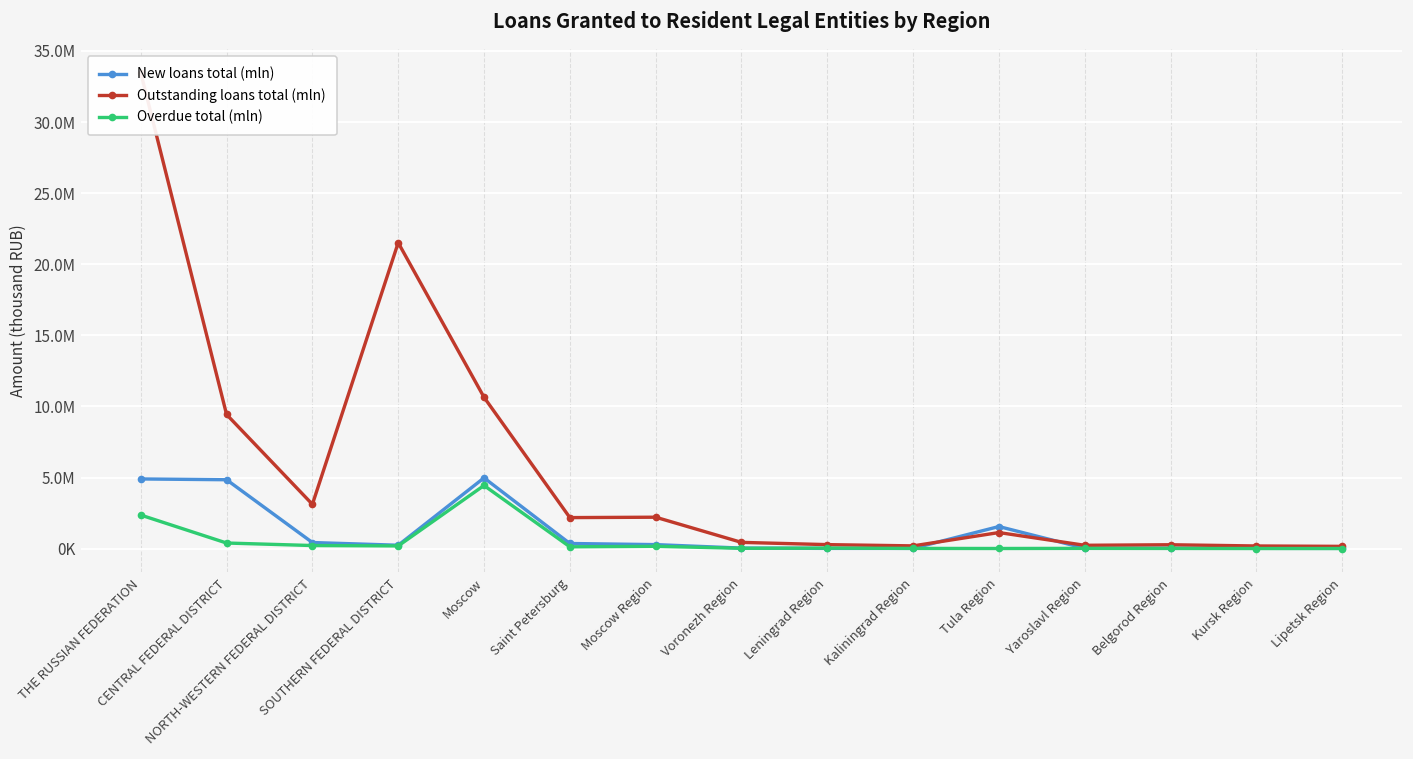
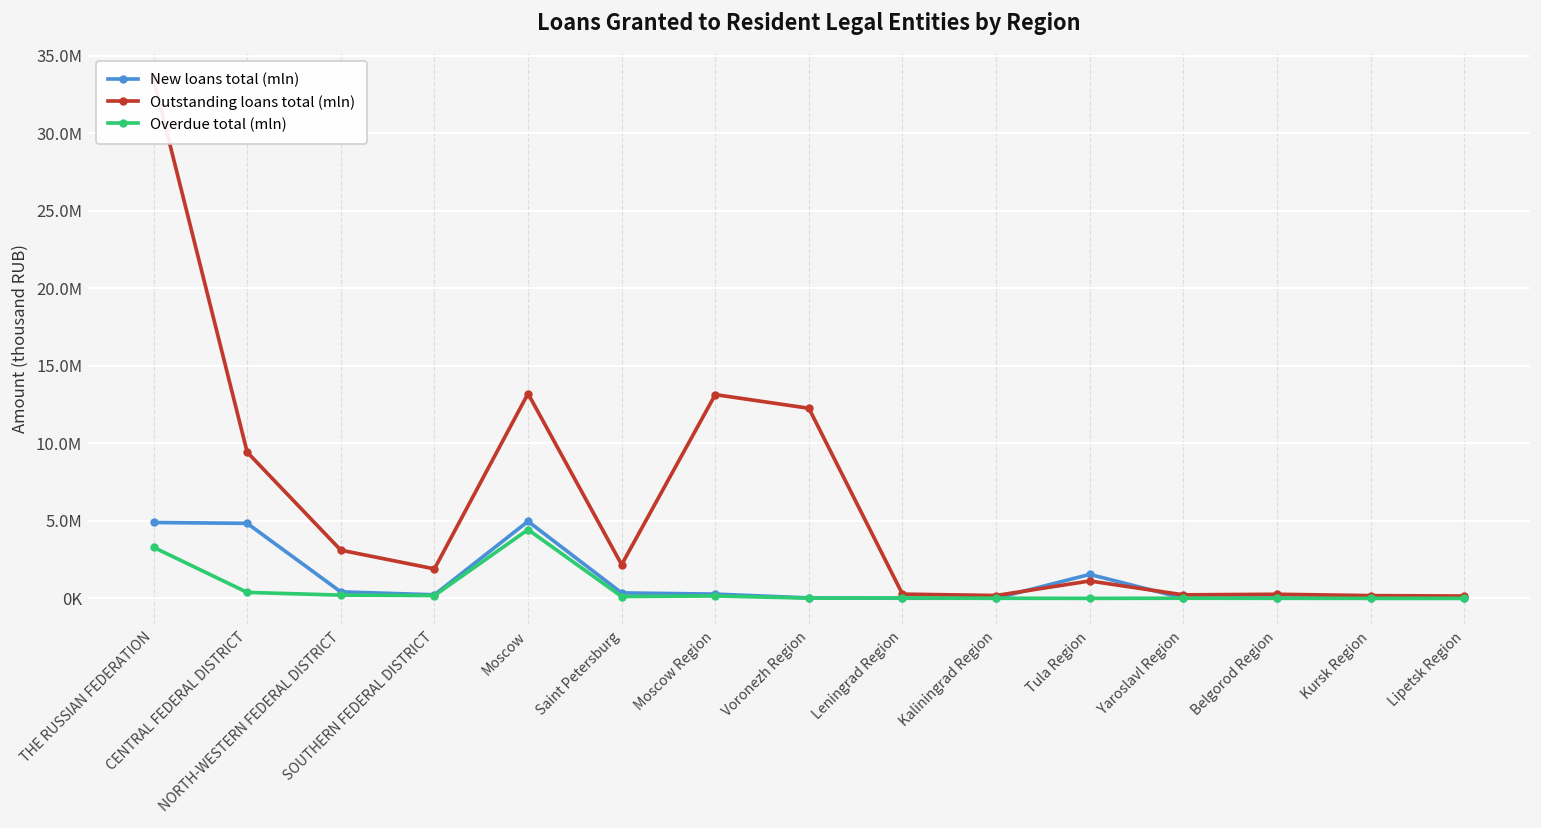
  {
    "New loans total (mln)": {
      "THE RUSSIAN FEDERATION": 4900000,
      "CENTRAL FEDERAL DISTRICT": 4800000,
      "NORTH-WESTERN FEDERAL DISTRICT": 400000,
      "Moscow": 5000000,
      "Saint Petersburg": 400000,
      "Tula Region": 1600000
    },
    "Outstanding loans total (mln)": {
      "CENTRAL FEDERAL DISTRICT": 9400000,
      "NORTH-WESTERN FEDERAL DISTRICT": 3100000,
-     "SOUTHERN FEDERAL DISTRICT": 21500000,
-     "Moscow": 10600000,
+     "SOUTHERN FEDERAL DISTRICT": 1900000,
+     "Moscow": 13200000,
      "Saint Petersburg": 2200000,
-     "Moscow Region": 2200000,
-     "Voronezh Region": 400000,
+     "Moscow Region": 13100000,
+     "Voronezh Region": 12300000,
      "Leningrad Region": 300000,
      "Tula Region": 1100000,
      "Yaroslavl Region": 200000,
      "Belgorod Region": 300000
    },
    "Overdue total (mln)": {
-     "THE RUSSIAN FEDERATION": 2400000,
+     "THE RUSSIAN FEDERATION": 3300000,
      "CENTRAL FEDERAL DISTRICT": 400000,
      "NORTH-WESTERN FEDERAL DISTRICT": 200000,
      "Moscow": 4400000,
      "Saint Petersburg": 100000,
      "Tula Region": 0
    }
  }
